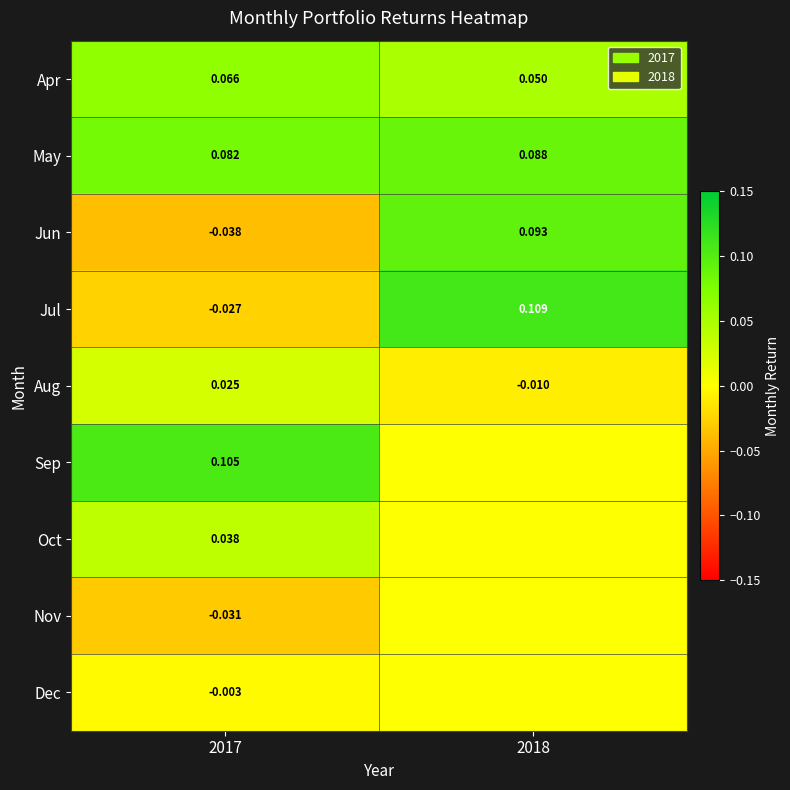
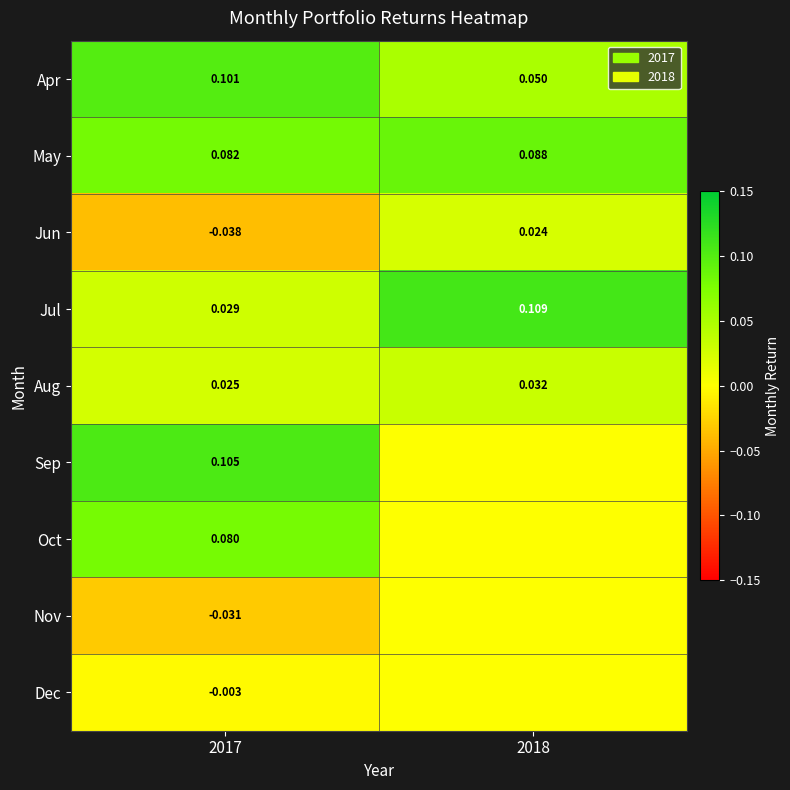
  {
    "Apr": {
-     "2017": 0.066,
+     "2017": 0.101,
      "2018": 0.050
    },
    "May": {
      "2017": 0.082,
      "2018": 0.088
    },
    "Jun": {
      "2017": -0.038,
-     "2018": 0.093
+     "2018": 0.024
    },
    "Jul": {
-     "2017": -0.027,
+     "2017": 0.029,
      "2018": 0.109
    },
    "Aug": {
      "2017": 0.025,
-     "2018": -0.010
+     "2018": 0.032
    },
    "Sep": {
      "2017": 0.105
    },
    "Oct": {
-     "2017": 0.038
+     "2017": 0.080
    },
    "Nov": {
      "2017": -0.031
    },
    "Dec": {
      "2017": -0.003
    }
  }
